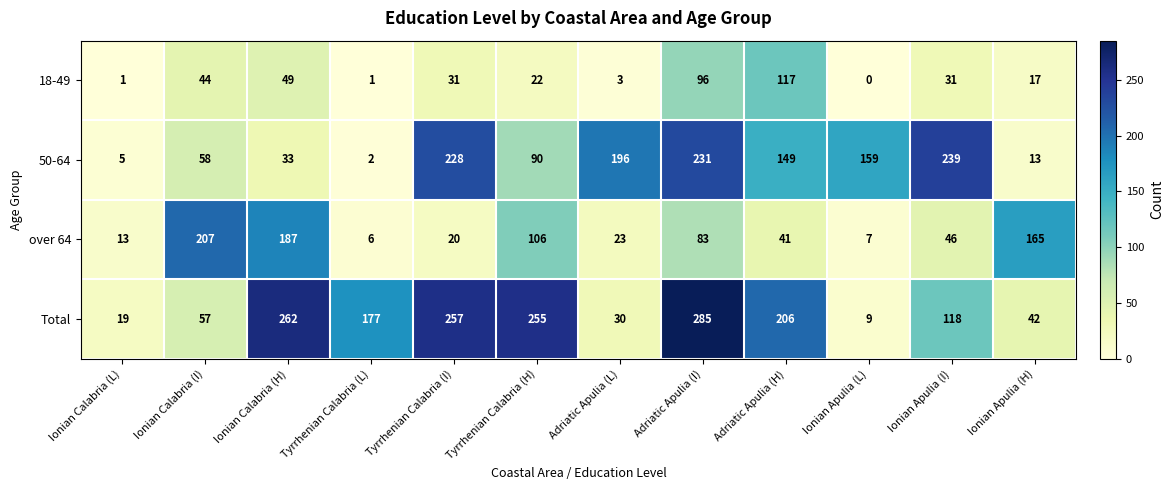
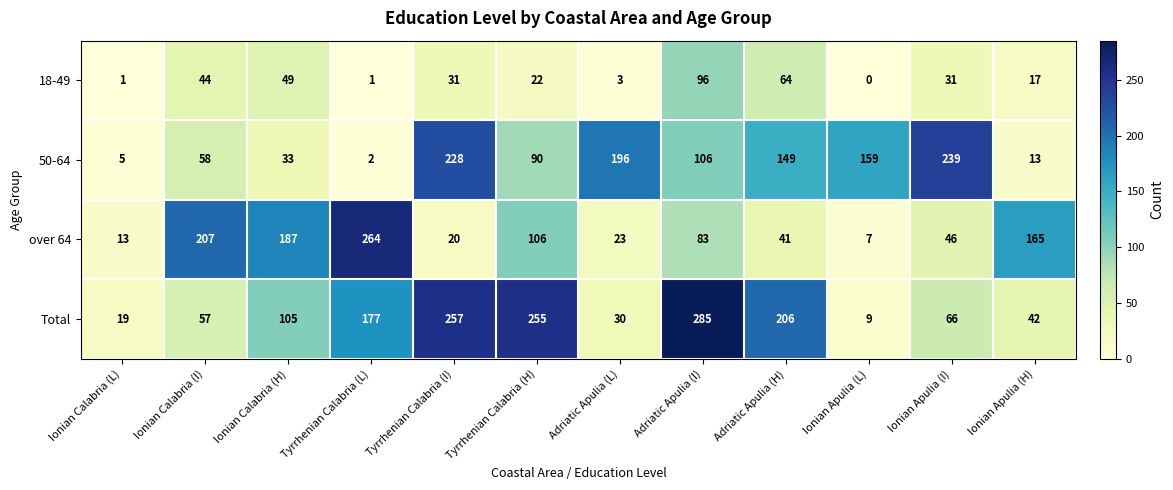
  {
    "18-49": {
      "Ionian Calabria (L)": 1,
      "Ionian Calabria (I)": 44,
      "Ionian Calabria (H)": 49,
      "Tyrrhenian Calabria (L)": 1,
      "Tyrrhenian Calabria (I)": 31,
      "Tyrrhenian Calabria (H)": 22,
      "Adriatic Apulia (L)": 3,
      "Adriatic Apulia (I)": 96,
-     "Adriatic Apulia (H)": 117,
+     "Adriatic Apulia (H)": 64,
      "Ionian Apulia (L)": 0,
      "Ionian Apulia (I)": 31,
      "Ionian Apulia (H)": 17
    },
    "50-64": {
      "Ionian Calabria (L)": 5,
      "Ionian Calabria (I)": 58,
      "Ionian Calabria (H)": 33,
      "Tyrrhenian Calabria (L)": 2,
      "Tyrrhenian Calabria (I)": 228,
      "Tyrrhenian Calabria (H)": 90,
      "Adriatic Apulia (L)": 196,
-     "Adriatic Apulia (I)": 231,
+     "Adriatic Apulia (I)": 106,
      "Adriatic Apulia (H)": 149,
      "Ionian Apulia (L)": 159,
      "Ionian Apulia (I)": 239,
      "Ionian Apulia (H)": 13
    },
    "over 64": {
      "Ionian Calabria (L)": 13,
      "Ionian Calabria (I)": 207,
      "Ionian Calabria (H)": 187,
-     "Tyrrhenian Calabria (L)": 6,
+     "Tyrrhenian Calabria (L)": 264,
      "Tyrrhenian Calabria (I)": 20,
      "Tyrrhenian Calabria (H)": 106,
      "Adriatic Apulia (L)": 23,
      "Adriatic Apulia (I)": 83,
      "Adriatic Apulia (H)": 41,
      "Ionian Apulia (L)": 7,
      "Ionian Apulia (I)": 46,
      "Ionian Apulia (H)": 165
    },
    "Total": {
      "Ionian Calabria (L)": 19,
      "Ionian Calabria (I)": 57,
-     "Ionian Calabria (H)": 262,
+     "Ionian Calabria (H)": 105,
      "Tyrrhenian Calabria (L)": 177,
      "Tyrrhenian Calabria (I)": 257,
      "Tyrrhenian Calabria (H)": 255,
      "Adriatic Apulia (L)": 30,
      "Adriatic Apulia (I)": 285,
      "Adriatic Apulia (H)": 206,
      "Ionian Apulia (L)": 9,
-     "Ionian Apulia (I)": 118,
+     "Ionian Apulia (I)": 66,
      "Ionian Apulia (H)": 42
    }
  }
